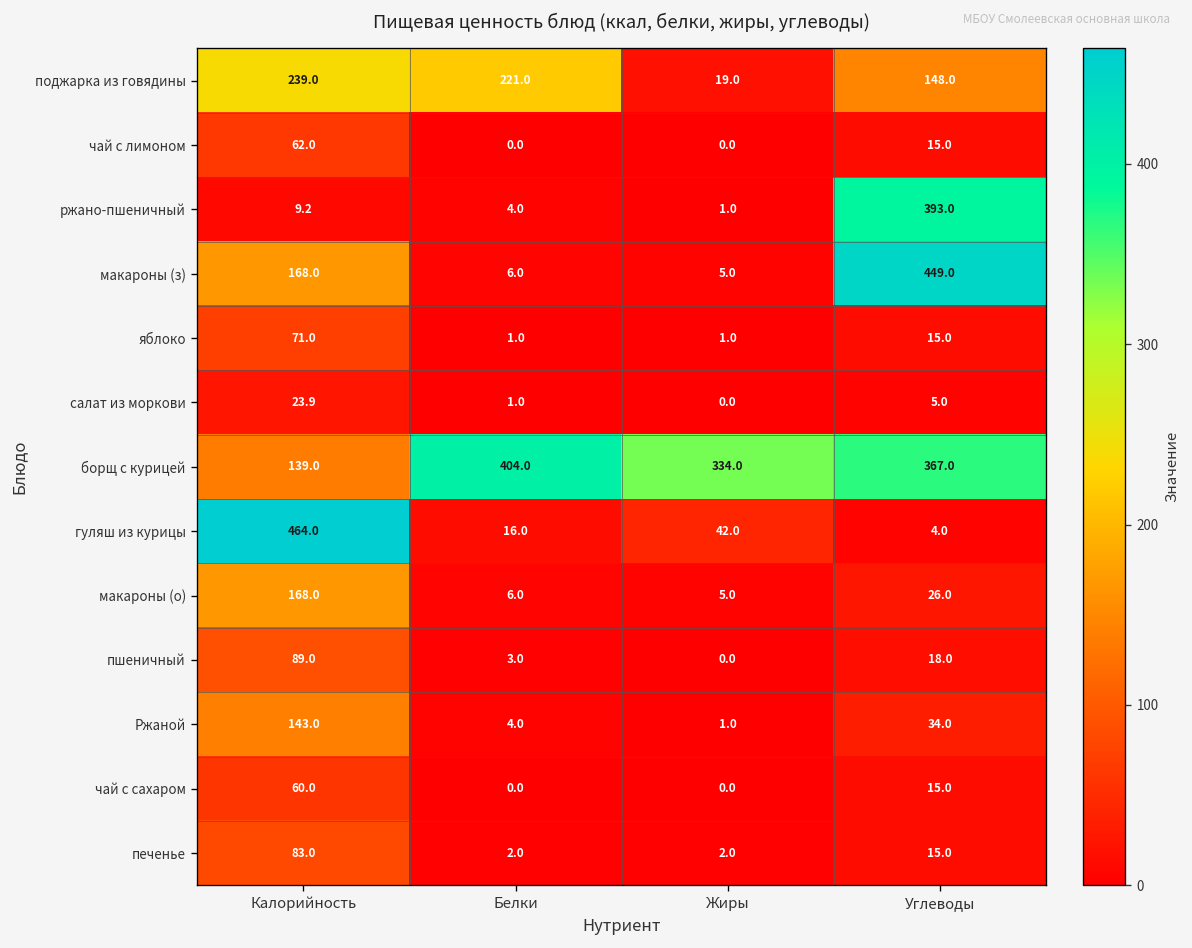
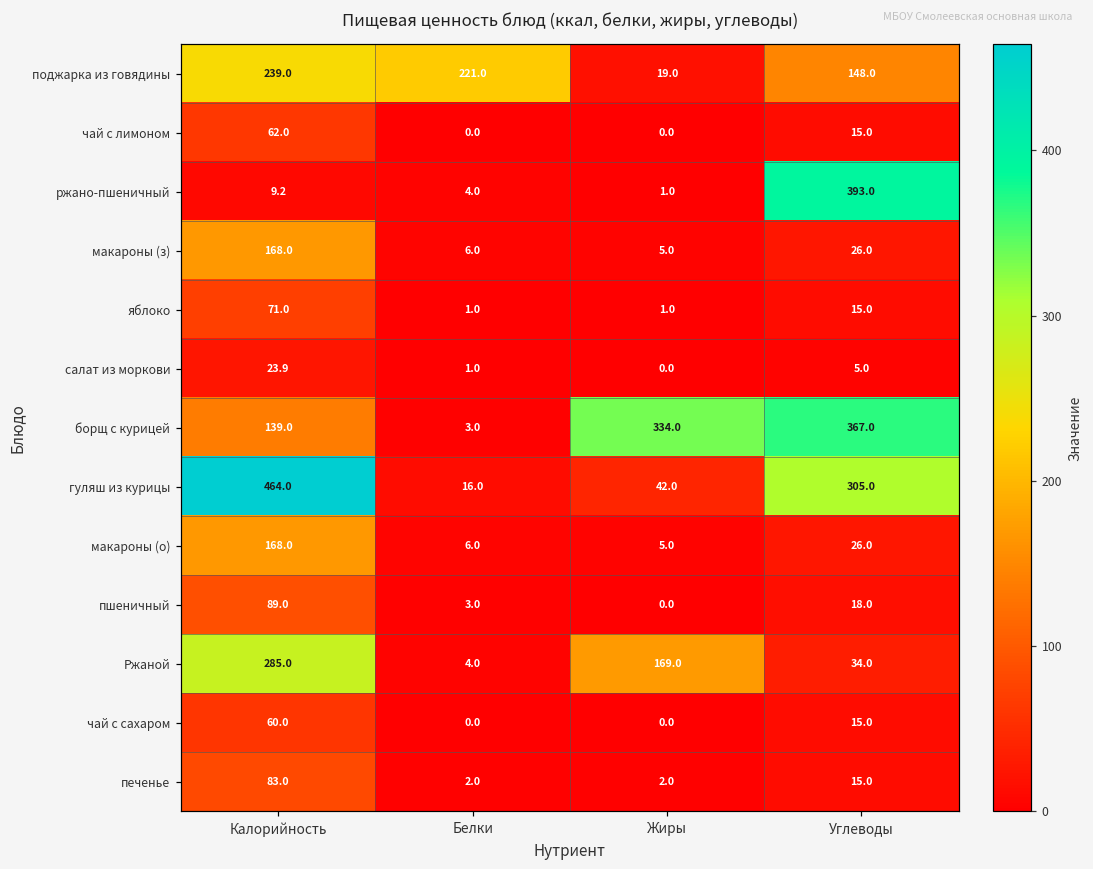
  {
    "поджарка из говядины": {
      "Калорийность": 239.0,
      "Белки": 221.0,
      "Жиры": 19.0,
      "Углеводы": 148.0
    },
    "чай с лимоном": {
      "Калорийность": 62.0,
      "Белки": 0.0,
      "Жиры": 0.0,
      "Углеводы": 15.0
    },
    "ржано-пшеничный": {
      "Калорийность": 9.2,
      "Белки": 4.0,
      "Жиры": 1.0,
      "Углеводы": 393.0
    },
    "макароны (з)": {
      "Калорийность": 168.0,
      "Белки": 6.0,
      "Жиры": 5.0,
-     "Углеводы": 449.0
+     "Углеводы": 26.0
    },
    "яблоко": {
      "Калорийность": 71.0,
      "Белки": 1.0,
      "Жиры": 1.0,
      "Углеводы": 15.0
    },
    "салат из моркови": {
      "Калорийность": 23.9,
      "Белки": 1.0,
      "Жиры": 0.0,
      "Углеводы": 5.0
    },
    "борщ с курицей": {
      "Калорийность": 139.0,
-     "Белки": 404.0,
+     "Белки": 3.0,
      "Жиры": 334.0,
      "Углеводы": 367.0
    },
    "гуляш из курицы": {
      "Калорийность": 464.0,
      "Белки": 16.0,
      "Жиры": 42.0,
-     "Углеводы": 4.0
+     "Углеводы": 305.0
    },
    "макароны (о)": {
      "Калорийность": 168.0,
      "Белки": 6.0,
      "Жиры": 5.0,
      "Углеводы": 26.0
    },
    "пшеничный": {
      "Калорийность": 89.0,
      "Белки": 3.0,
      "Жиры": 0.0,
      "Углеводы": 18.0
    },
    "Ржаной": {
-     "Калорийность": 143.0,
+     "Калорийность": 285.0,
      "Белки": 4.0,
-     "Жиры": 1.0,
+     "Жиры": 169.0,
      "Углеводы": 34.0
    },
    "чай с сахаром": {
      "Калорийность": 60.0,
      "Белки": 0.0,
      "Жиры": 0.0,
      "Углеводы": 15.0
    },
    "печенье": {
      "Калорийность": 83.0,
      "Белки": 2.0,
      "Жиры": 2.0,
      "Углеводы": 15.0
    }
  }
